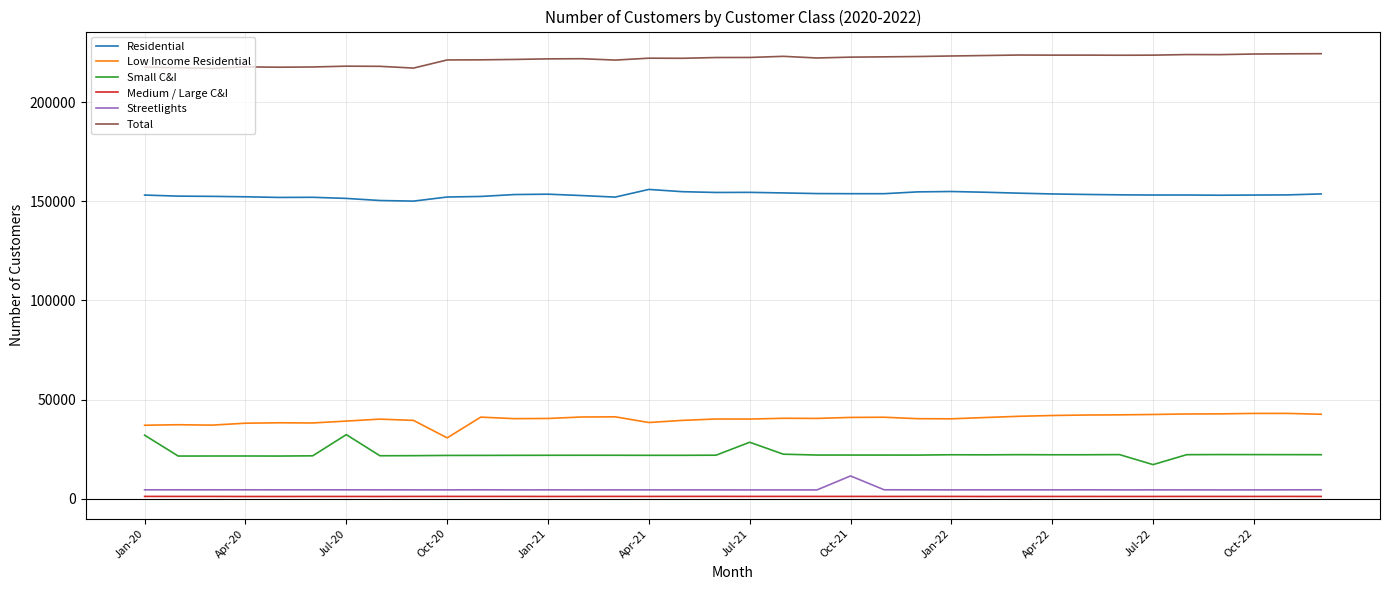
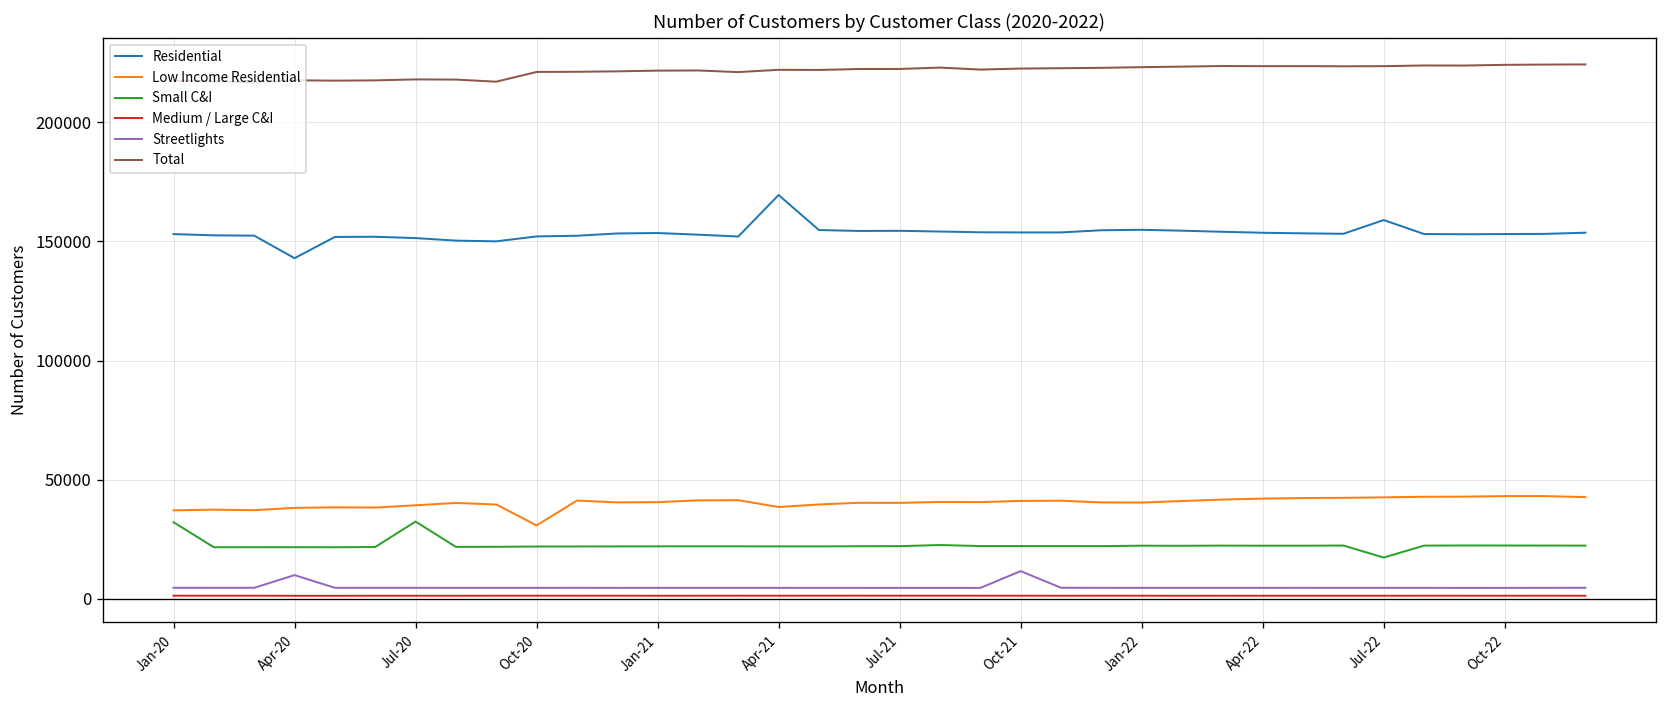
  {
    "Residential": {
      "Jan-20": 153000,
-     "Apr-20": 152000,
+     "Apr-20": 143000,
      "Jul-20": 151000,
      "Oct-20": 152000,
      "Jan-21": 154000,
-     "Apr-21": 156000,
+     "Apr-21": 170000,
      "Jul-21": 154000,
      "Oct-21": 154000,
      "Jan-22": 155000,
      "Apr-22": 154000,
-     "Jul-22": 153000,
+     "Jul-22": 159000,
      "Oct-22": 153000
    },
    "Low Income Residential": {
      "Jan-20": 37000,
      "Apr-20": 38000,
      "Jul-20": 39000,
      "Oct-20": 31000,
      "Jan-21": 41000,
      "Apr-21": 38000,
      "Jul-21": 40000,
      "Oct-21": 41000,
      "Jan-22": 40000,
      "Apr-22": 42000,
      "Jul-22": 43000,
      "Oct-22": 43000
    },
    "Small C&I": {
      "Jan-20": 32000,
      "Apr-20": 22000,
      "Jul-20": 32000,
      "Oct-20": 22000,
      "Jan-21": 22000,
      "Apr-21": 22000,
-     "Jul-21": 29000,
+     "Jul-21": 22000,
      "Oct-21": 22000,
      "Jan-22": 22000,
      "Apr-22": 22000,
      "Jul-22": 17000,
      "Oct-22": 22000
    },
    "Medium / Large C&I": {
      "Jan-20": 1000,
      "Apr-20": 1000,
      "Jul-20": 1000,
      "Oct-20": 1000,
      "Jan-21": 1000,
      "Apr-21": 1000,
      "Jul-21": 1000,
      "Oct-21": 1000,
      "Jan-22": 1000,
      "Apr-22": 1000,
      "Jul-22": 1000,
      "Oct-22": 1000
    },
    "Streetlights": {
      "Jan-20": 5000,
-     "Apr-20": 5000,
+     "Apr-20": 10000,
      "Jul-20": 5000,
      "Oct-20": 5000,
      "Jan-21": 5000,
      "Apr-21": 5000,
      "Jul-21": 4000,
      "Oct-21": 12000,
      "Jan-22": 5000,
      "Apr-22": 5000,
      "Jul-22": 5000,
      "Oct-22": 5000
    },
    "Total": {
      "Jul-20": 218000,
      "Oct-20": 221000,
      "Jan-21": 222000,
      "Apr-21": 222000,
      "Jul-21": 222000,
      "Oct-21": 223000,
      "Jan-22": 223000,
      "Apr-22": 224000,
      "Jul-22": 224000,
      "Oct-22": 224000
    }
  }
